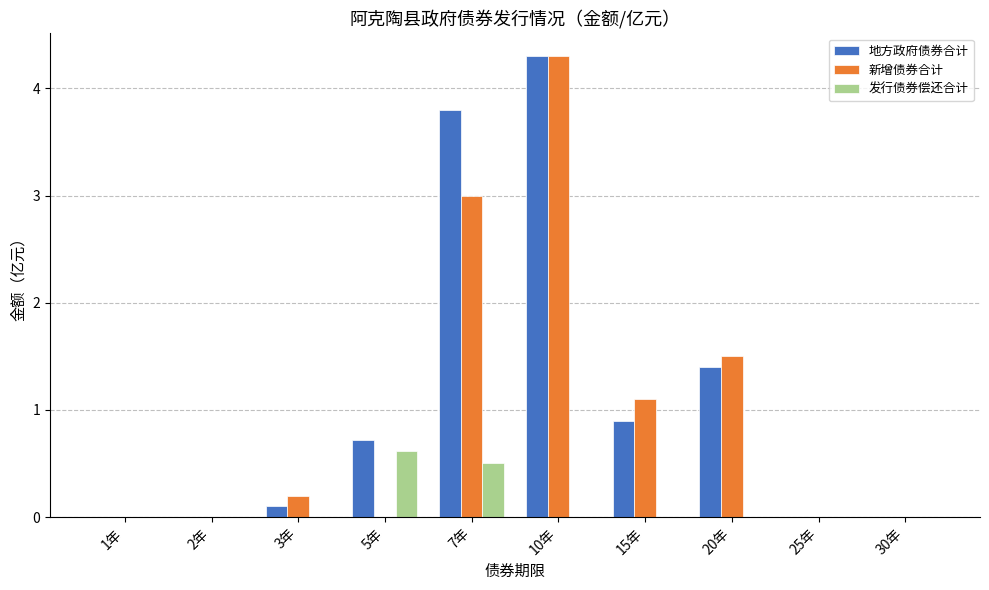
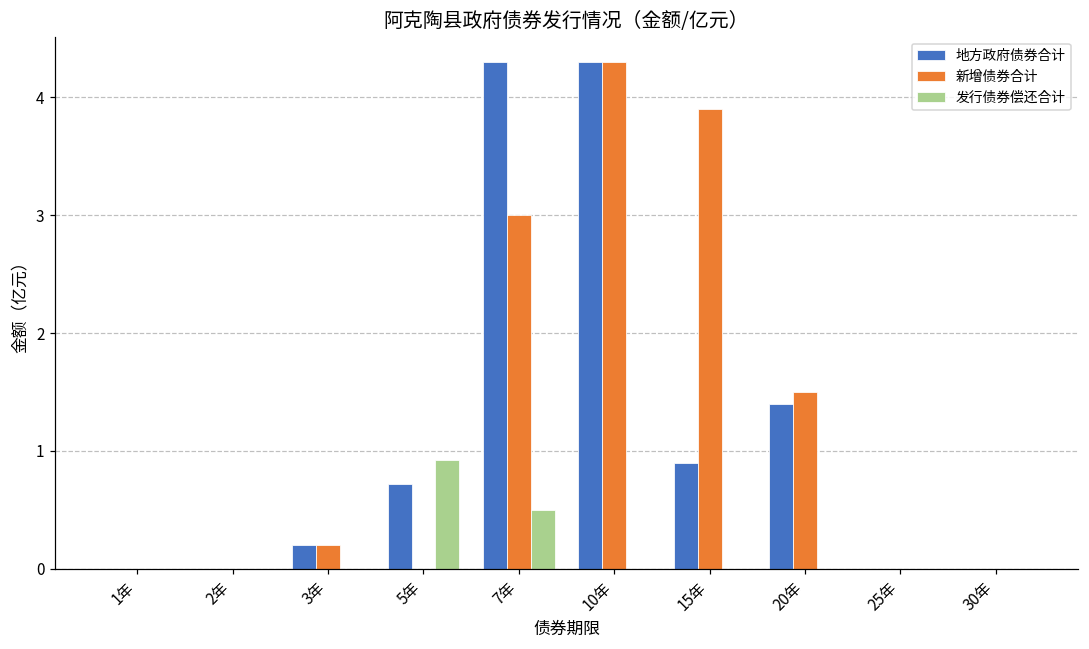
  {
    "地方政府债券合计": {
      "1年": 0.0,
      "2年": 0.0,
-     "3年": 0.1,
+     "3年": 0.2,
      "5年": 0.7,
-     "7年": 3.8,
+     "7年": 4.3,
      "10年": 4.3,
      "15年": 0.9,
      "20年": 1.4,
      "25年": 0.0,
      "30年": 0.0
    },
    "新增债券合计": {
      "1年": 0.0,
      "2年": 0.0,
      "3年": 0.2,
      "5年": 0.0,
      "7年": 3.0,
      "10年": 4.3,
-     "15年": 1.1,
+     "15年": 3.9,
      "20年": 1.5,
      "25年": 0.0,
      "30年": 0.0
    },
    "发行债券偿还合计": {
      "1年": 0.00,
      "2年": 0.00,
      "3年": 0.00,
-     "5年": 0.62,
+     "5年": 0.92,
      "7年": 0.50,
      "10年": 0.00,
      "15年": 0.00,
      "20年": 0.00,
      "25年": 0.00,
      "30年": 0.00
    }
  }
